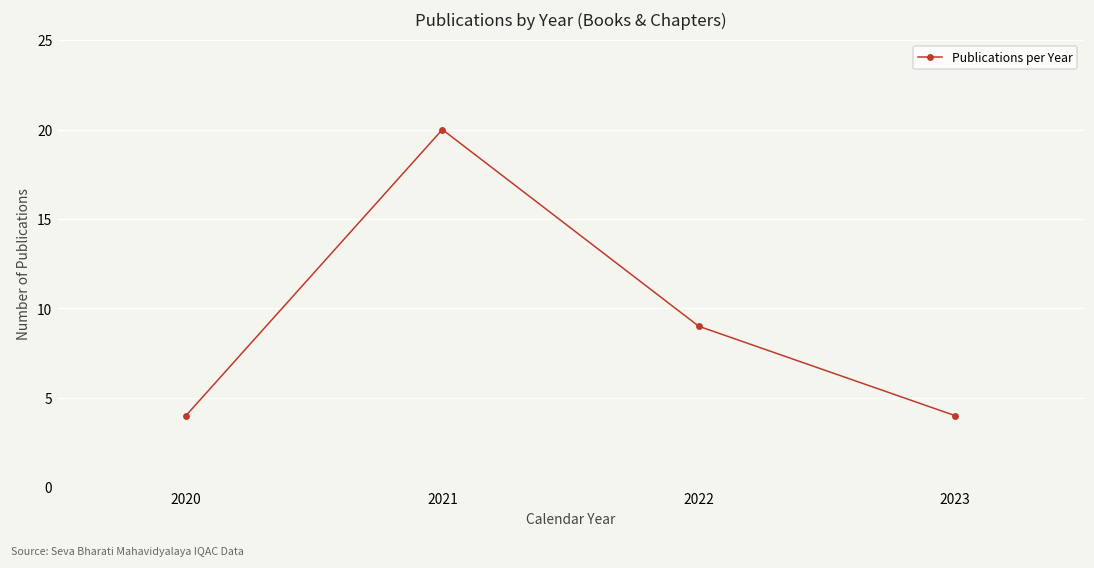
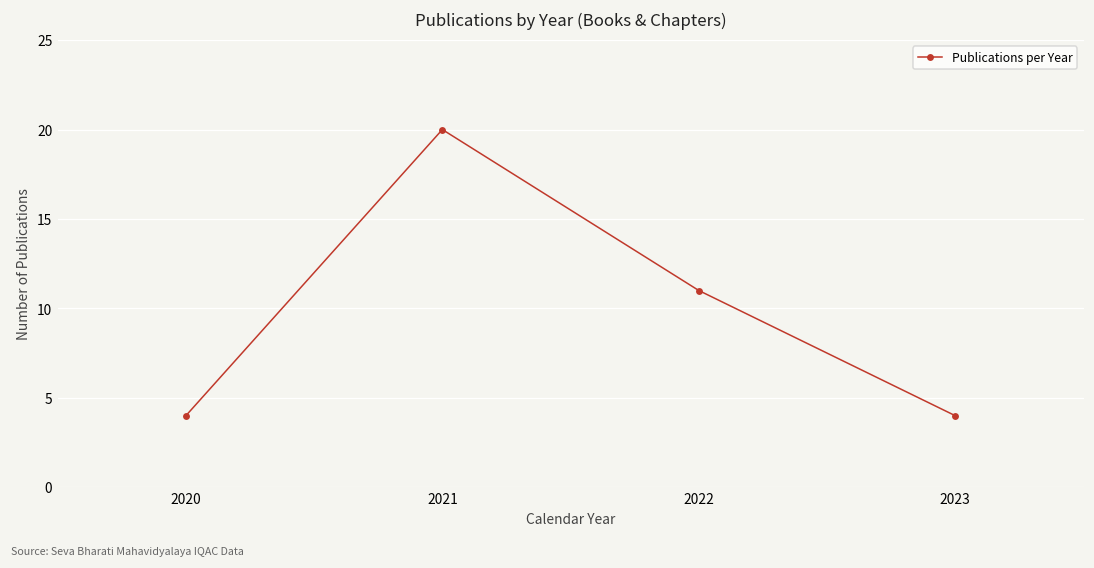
  {
    "2020": 4,
    "2021": 20,
-   "2022": 9,
+   "2022": 11,
    "2023": 4
  }
